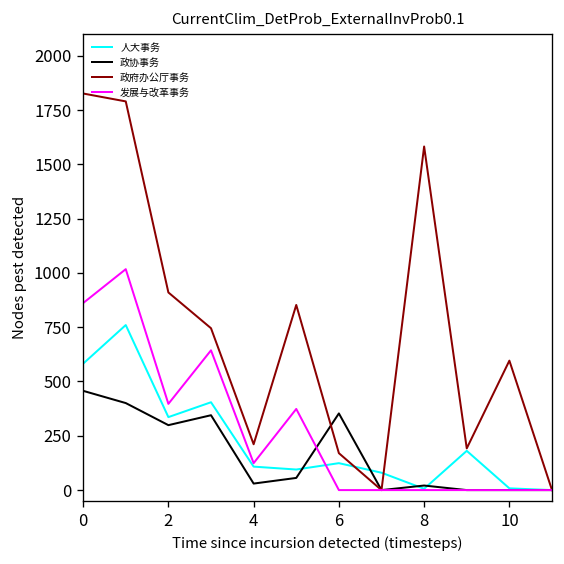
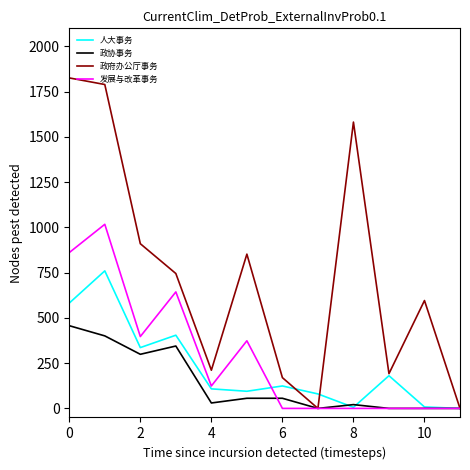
  {
    "人大事务": {
      "0": 580,
      "2": 340,
      "4": 110,
      "6": 120
    },
    "政协事务": {
      "0": 460,
      "2": 300,
      "4": 30,
-     "6": 350,
+     "6": 60,
      "8": 20
    },
    "政府办公厅事务": {
      "0": 1830,
      "2": 910,
      "4": 210,
      "6": 170,
      "8": 1580,
      "10": 600
    },
    "发展与改革事务": {
      "0": 860,
      "2": 400,
      "4": 120,
      "6": 0
    }
  }
